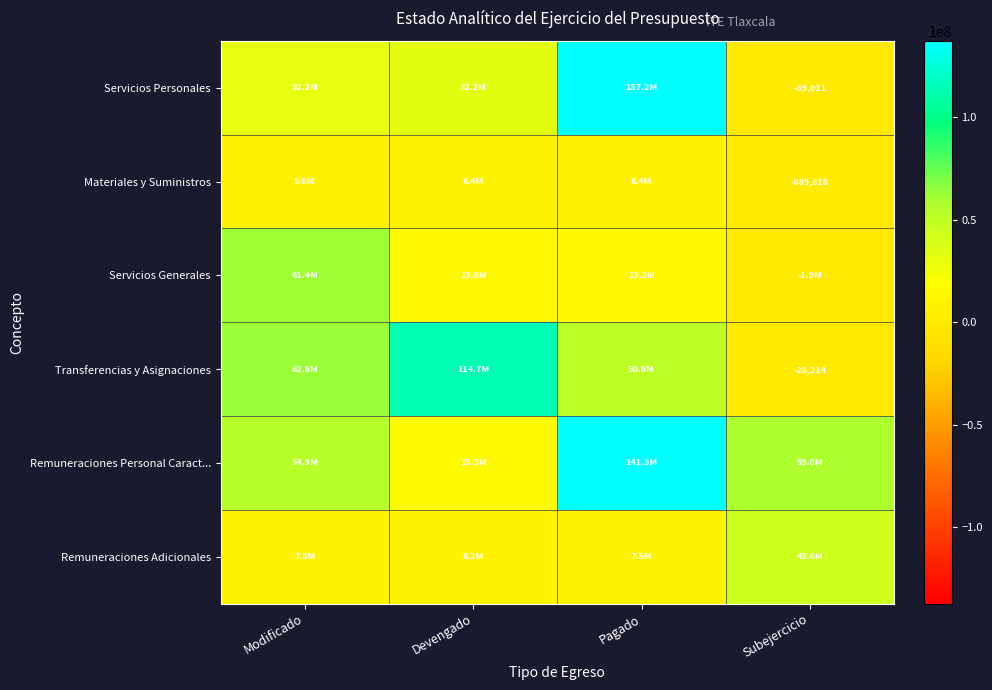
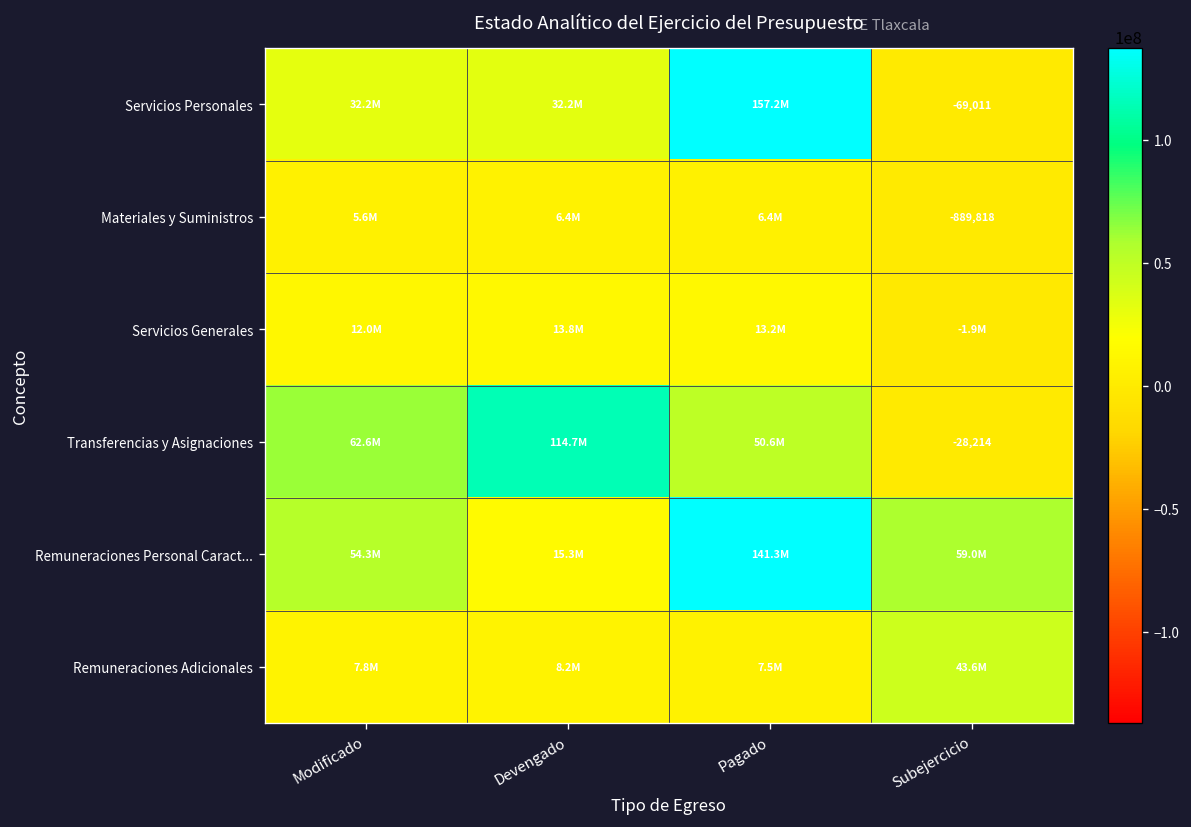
  {
    "Servicios Personales": {
      "Modificado": "32.2M",
      "Devengado": "32.2M",
      "Pagado": "157.2M",
      "Subejercicio": "-69,011"
    },
    "Materiales y Suministros": {
      "Modificado": "5.6M",
      "Devengado": "6.4M",
      "Pagado": "6.4M",
      "Subejercicio": "-889,818"
    },
    "Servicios Generales": {
-     "Modificado": "61.4M",
+     "Modificado": "12.0M",
      "Devengado": "13.8M",
      "Pagado": "13.2M",
      "Subejercicio": "-1.9M"
    },
    "Transferencias y Asignaciones": {
      "Modificado": "62.6M",
      "Devengado": "114.7M",
      "Pagado": "50.6M",
      "Subejercicio": "-28,214"
    },
    "Remuneraciones Personal Caract...": {
      "Modificado": "54.3M",
      "Devengado": "15.3M",
      "Pagado": "141.3M",
      "Subejercicio": "59.0M"
    },
    "Remuneraciones Adicionales": {
      "Modificado": "7.8M",
      "Devengado": "8.2M",
      "Pagado": "7.5M",
      "Subejercicio": "43.6M"
    }
  }
